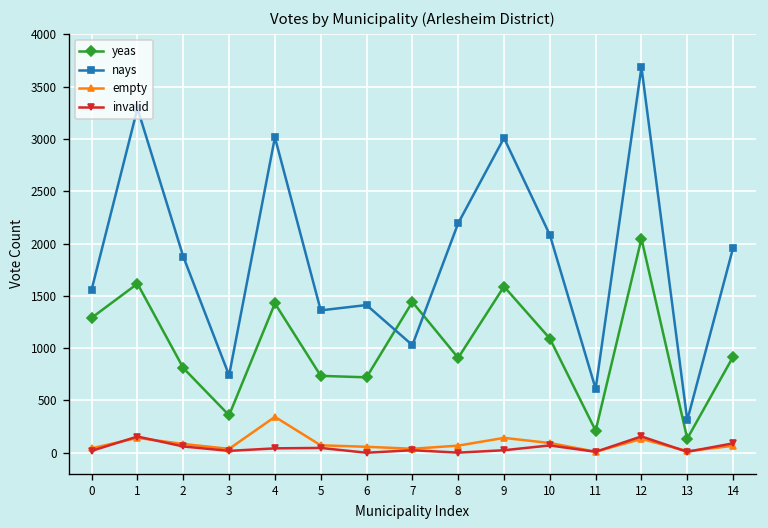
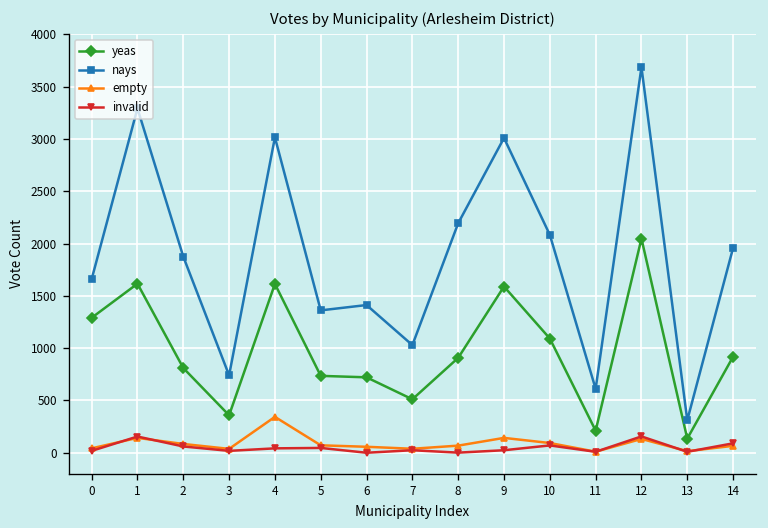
  {
    "yeas": {
      "0": 1300,
      "1": 1600,
      "2": 800,
      "3": 400,
-     "4": 1400,
+     "4": 1600,
      "5": 700,
      "6": 700,
-     "7": 1400,
+     "7": 500,
      "8": 900,
      "9": 1600,
      "10": 1100,
      "11": 200,
      "12": 2000,
      "13": 100,
      "14": 900
    },
    "nays": {
-     "0": 1600,
+     "0": 1700,
      "2": 1900,
      "3": 700,
      "4": 3000,
      "5": 1400,
      "6": 1400,
      "7": 1000,
      "8": 2200,
      "9": 3000,
      "10": 2100,
      "11": 600,
      "12": 3700,
      "13": 300,
      "14": 2000
    },
    "empty": {
      "4": 300,
      "6": 100,
      "8": 100,
      "9": 100
    },
    "invalid": {
      "4": 0,
      "6": 0,
      "8": 0,
      "9": 0
    }
  }
